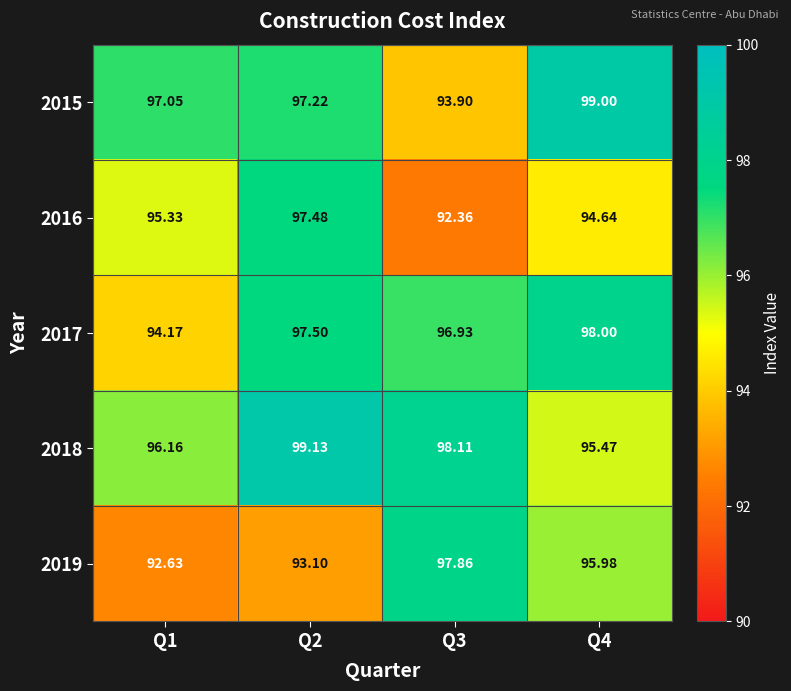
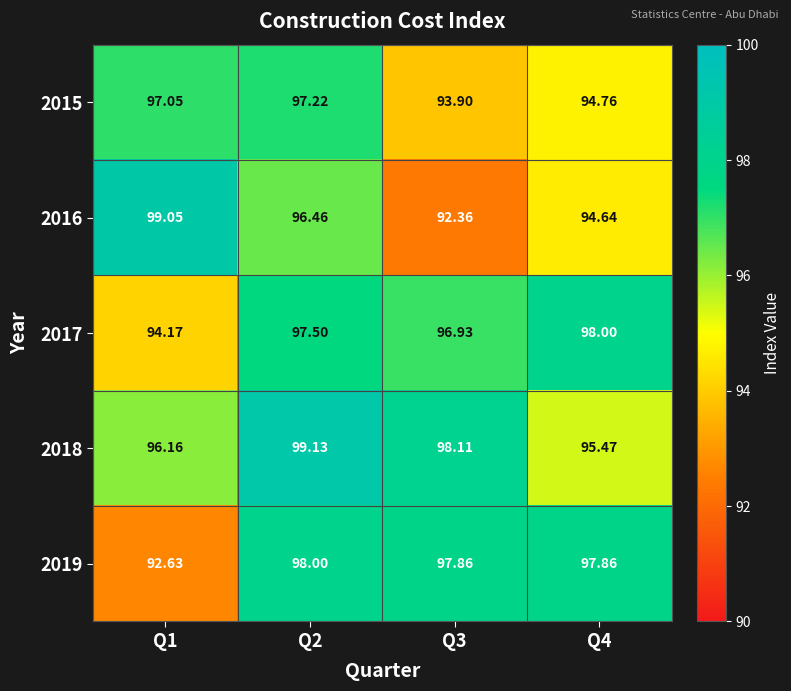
  {
    "2015": {
      "Q1": 97.05,
      "Q2": 97.22,
      "Q3": 93.90,
-     "Q4": 99.00
+     "Q4": 94.76
    },
    "2016": {
-     "Q1": 95.33,
-     "Q2": 97.48,
+     "Q1": 99.05,
+     "Q2": 96.46,
      "Q3": 92.36,
      "Q4": 94.64
    },
    "2017": {
      "Q1": 94.17,
      "Q2": 97.50,
      "Q3": 96.93,
      "Q4": 98.00
    },
    "2018": {
      "Q1": 96.16,
      "Q2": 99.13,
      "Q3": 98.11,
      "Q4": 95.47
    },
    "2019": {
      "Q1": 92.63,
-     "Q2": 93.10,
+     "Q2": 98.00,
      "Q3": 97.86,
-     "Q4": 95.98
+     "Q4": 97.86
    }
  }
